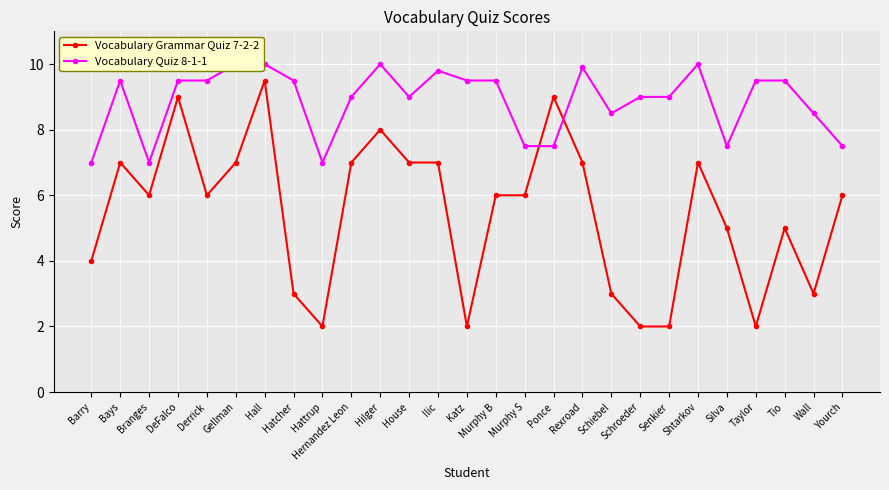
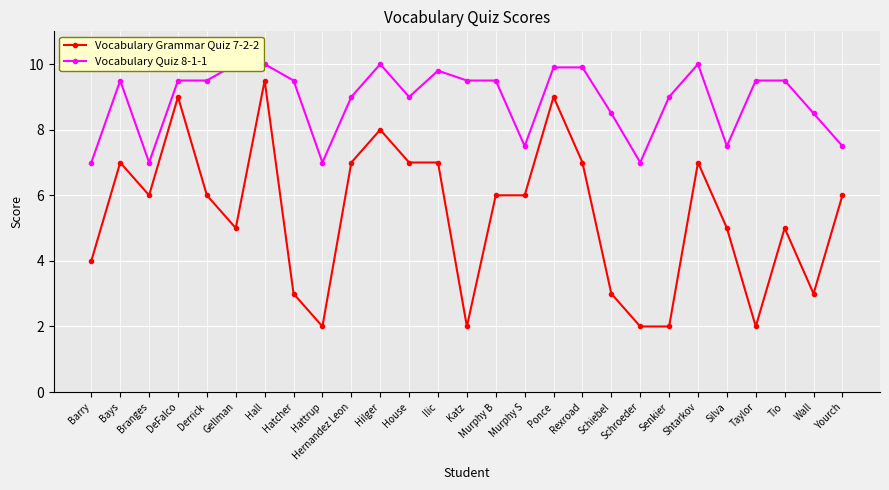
  {
    "Vocabulary Grammar Quiz 7-2-2": {
      "Barry": 4,
      "Bays": 7,
      "Branges": 6,
      "DeFalco": 9,
      "Derrick": 6,
-     "Gellman": 7,
+     "Gellman": 5,
      "Hall": 9.5,
      "Hatcher": 3,
      "Hattrup": 2,
      "Hernandez Leon": 7,
      "Hilger": 8,
      "House": 7,
      "Ilic": 7,
      "Katz": 2,
      "Murphy B": 6,
      "Murphy S": 6,
      "Ponce": 9,
      "Rexroad": 7,
      "Schiebel": 3,
      "Schroeder": 2,
      "Senkier": 2,
      "Shtarkov": 7,
      "Silva": 5,
      "Taylor": 2,
      "Tio": 5,
      "Wall": 3,
      "Yourch": 6
    },
    "Vocabulary Quiz 8-1-1": {
      "Barry": 7.0,
      "Bays": 9.5,
      "Branges": 7.0,
      "DeFalco": 9.5,
      "Derrick": 9.5,
      "Hall": 10.0,
      "Hatcher": 9.5,
      "Hattrup": 7.0,
      "Hernandez Leon": 9.0,
      "Hilger": 10.0,
      "House": 9.0,
      "Ilic": 9.8,
      "Katz": 9.5,
      "Murphy B": 9.5,
      "Murphy S": 7.5,
-     "Ponce": 7.5,
+     "Ponce": 9.9,
      "Rexroad": 9.9,
      "Schiebel": 8.5,
-     "Schroeder": 9,
+     "Schroeder": 7,
      "Senkier": 9.0,
      "Shtarkov": 10.0,
      "Silva": 7.5,
      "Taylor": 9.5,
      "Tio": 9.5,
      "Wall": 8.5,
      "Yourch": 7.5
    }
  }
